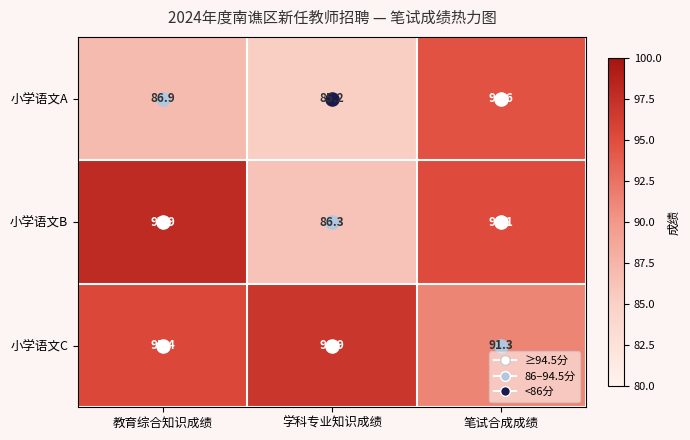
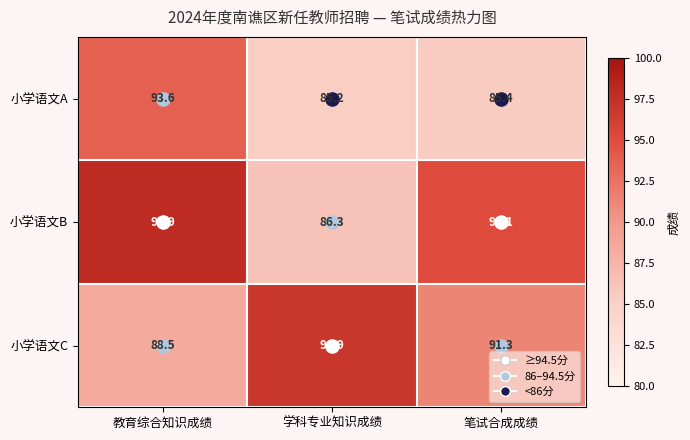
  {
    "小学语文A": {
-     "教育综合知识成绩": 86.9,
-     "笔试合成成绩": 94.6
+     "教育综合知识成绩": 93.6,
+     "笔试合成成绩": 85.4
    },
    "小学语文C": {
-     "教育综合知识成绩": 95.4
+     "教育综合知识成绩": 88.5
    }
  }
